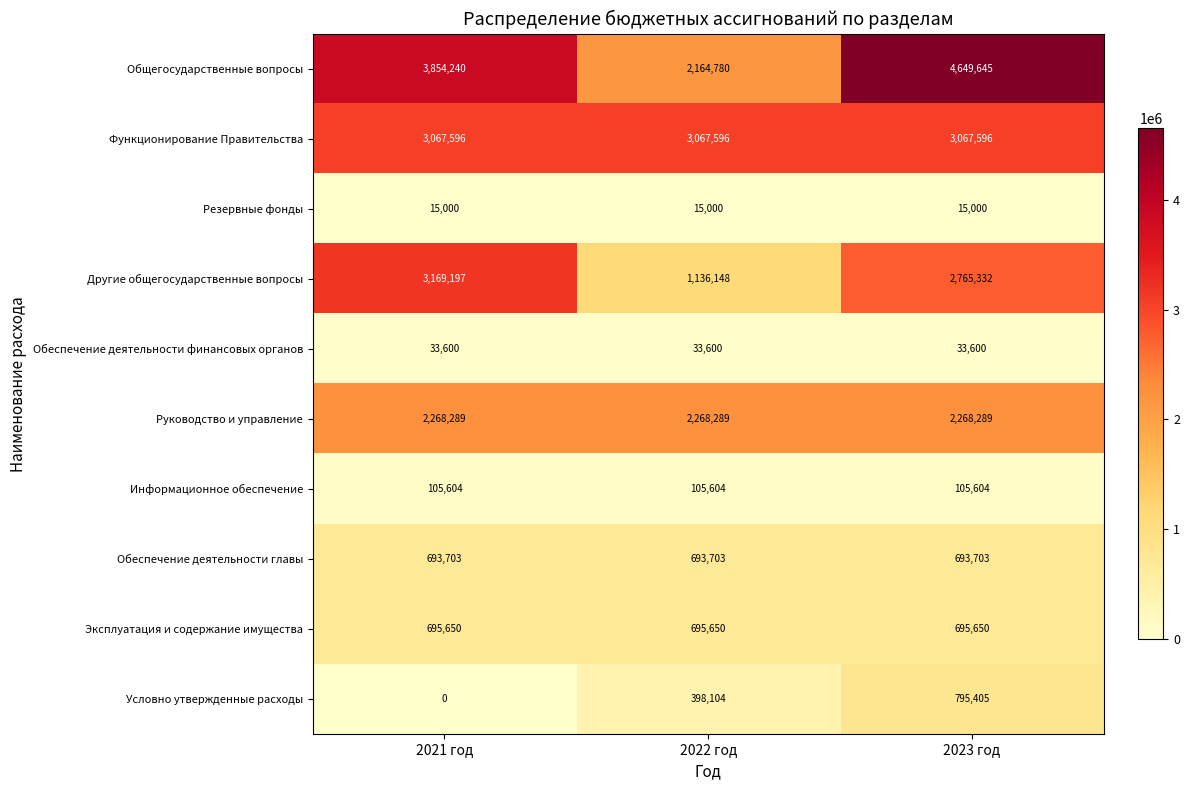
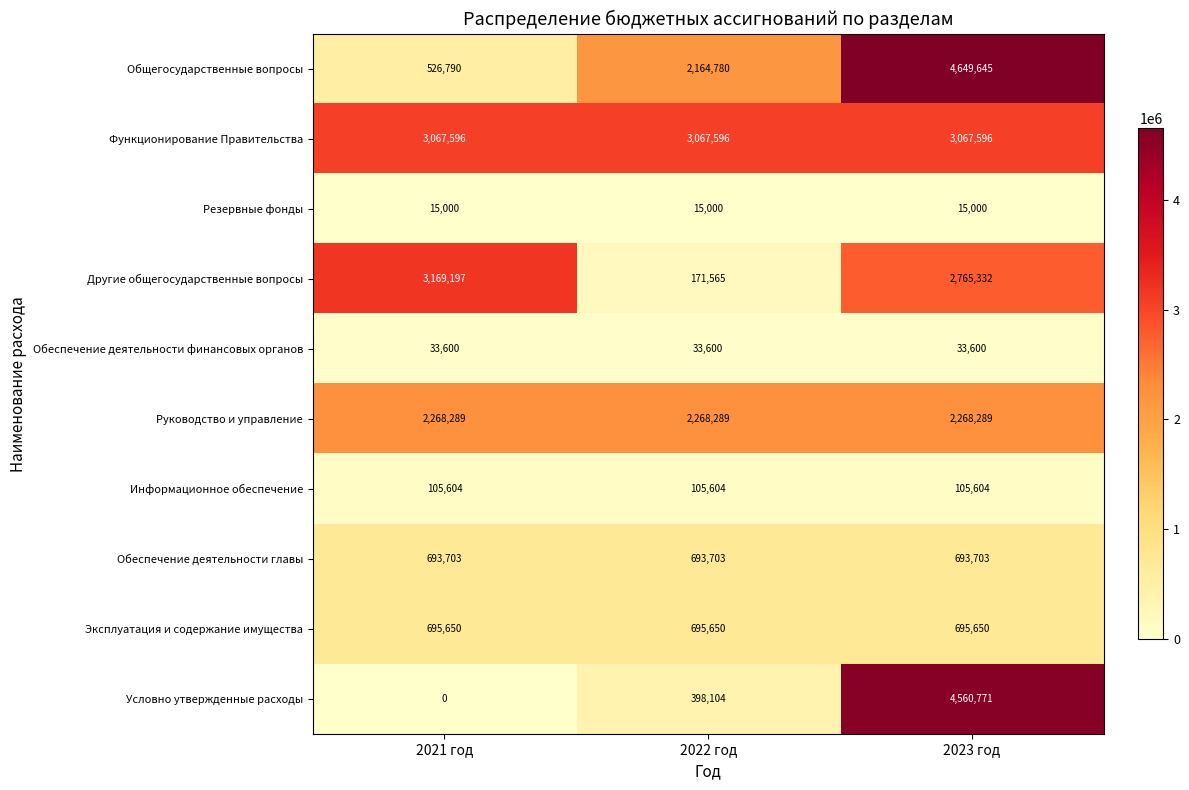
  {
    "Общегосударственные вопросы": {
-     "2021 год": "3,854,240",
+     "2021 год": "526,790",
      "2022 год": "2,164,780",
      "2023 год": "4,649,645"
    },
    "Функционирование Правительства": {
      "2021 год": "3,067,596",
      "2022 год": "3,067,596",
      "2023 год": "3,067,596"
    },
    "Резервные фонды": {
      "2021 год": "15,000",
      "2022 год": "15,000",
      "2023 год": "15,000"
    },
    "Другие общегосударственные вопросы": {
      "2021 год": "3,169,197",
-     "2022 год": "1,136,148",
+     "2022 год": "171,565",
      "2023 год": "2,765,332"
    },
    "Обеспечение деятельности финансовых органов": {
      "2021 год": "33,600",
      "2022 год": "33,600",
      "2023 год": "33,600"
    },
    "Руководство и управление": {
      "2021 год": "2,268,289",
      "2022 год": "2,268,289",
      "2023 год": "2,268,289"
    },
    "Информационное обеспечение": {
      "2021 год": "105,604",
      "2022 год": "105,604",
      "2023 год": "105,604"
    },
    "Обеспечение деятельности главы": {
      "2021 год": "693,703",
      "2022 год": "693,703",
      "2023 год": "693,703"
    },
    "Эксплуатация и содержание имущества": {
      "2021 год": "695,650",
      "2022 год": "695,650",
      "2023 год": "695,650"
    },
    "Условно утвержденные расходы": {
      "2021 год": "0",
      "2022 год": "398,104",
-     "2023 год": "795,405"
+     "2023 год": "4,560,771"
    }
  }
